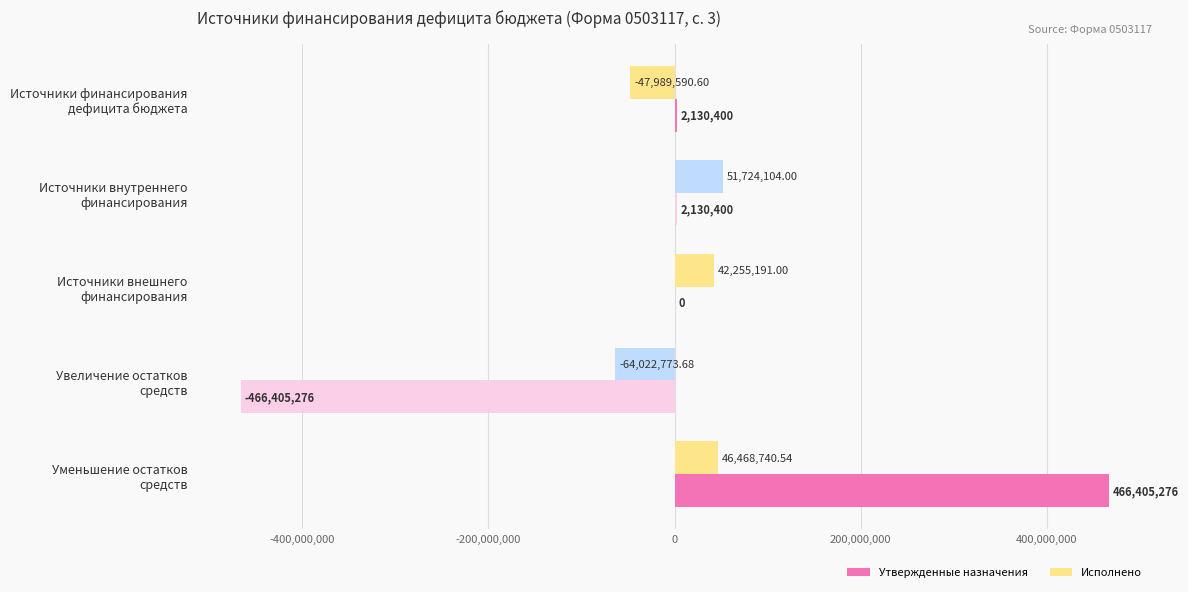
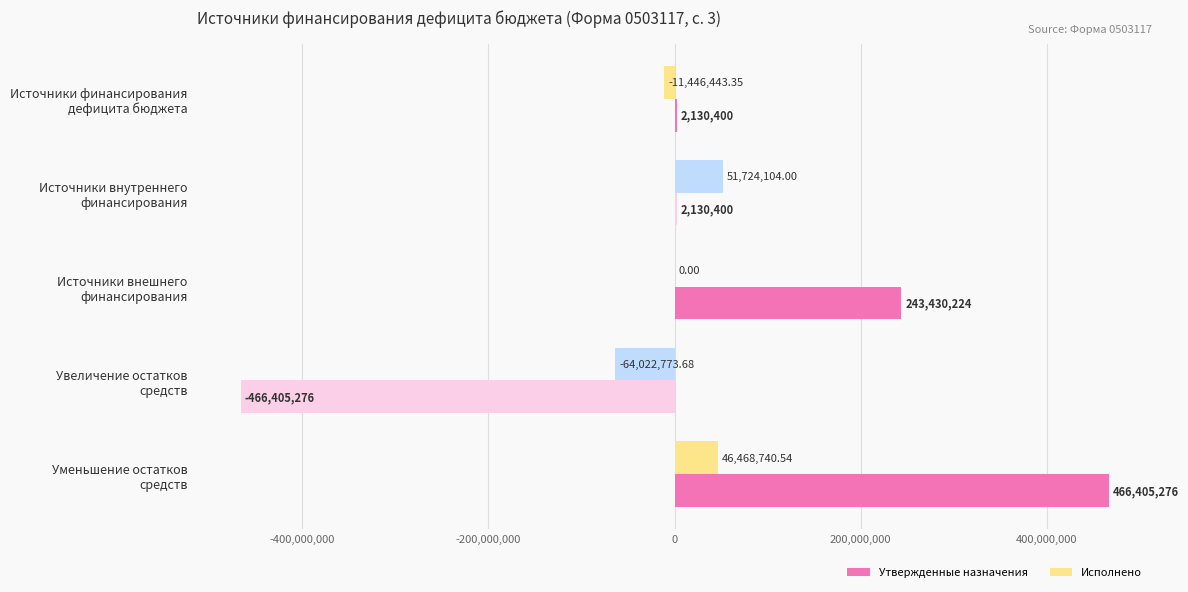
  {
    "Утвержденные назначения": {
      "Источники финансирования дефицита бюджета": "2,130,400",
      "Источники внутреннего финансирования": "2,130,400",
-     "Источники внешнего финансирования": "0",
+     "Источники внешнего финансирования": "243,430,224",
      "Увеличение остатков средств": "-466,405,276",
      "Уменьшение остатков средств": "466,405,276"
    },
    "Исполнено": {
-     "Источники финансирования дефицита бюджета": "-47,989,590.60",
+     "Источники финансирования дефицита бюджета": "-11,446,443.35",
      "Источники внутреннего финансирования": "51,724,104.00",
-     "Источники внешнего финансирования": "42,255,191.00",
+     "Источники внешнего финансирования": "0.00",
      "Увеличение остатков средств": "-64,022,773.68",
      "Уменьшение остатков средств": "46,468,740.54"
    }
  }
